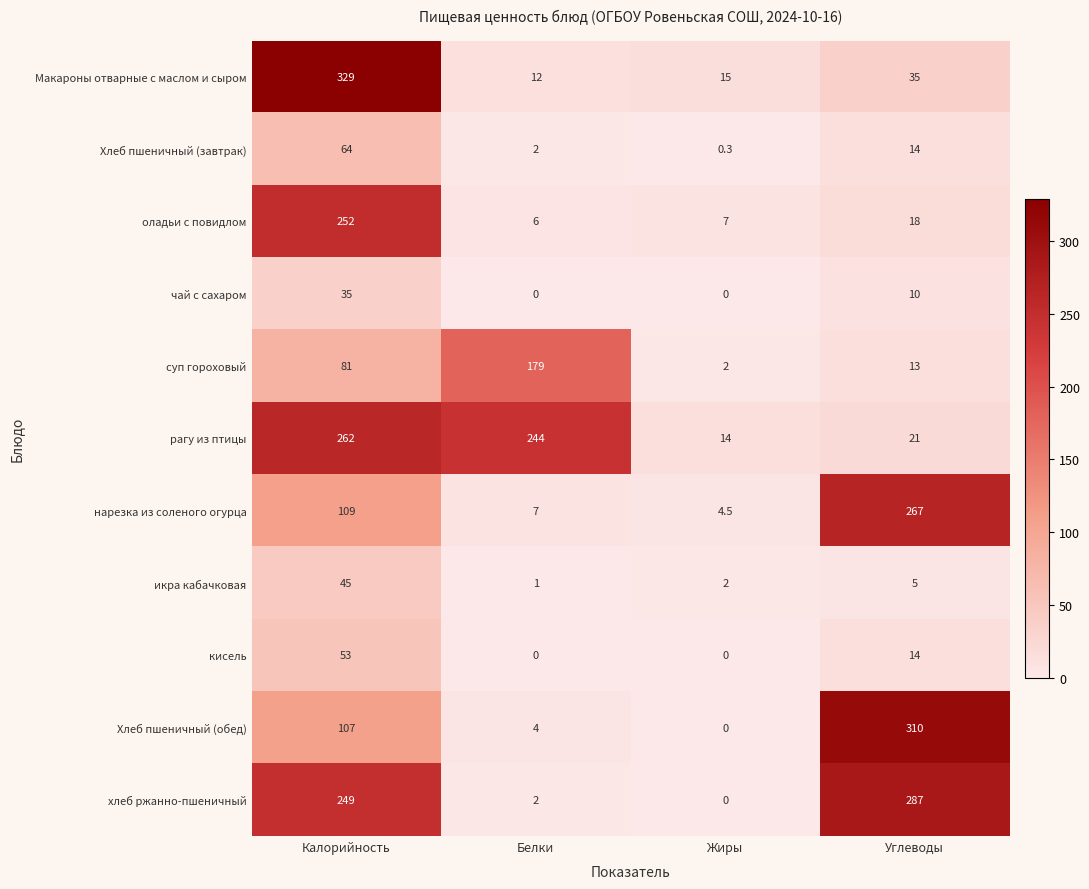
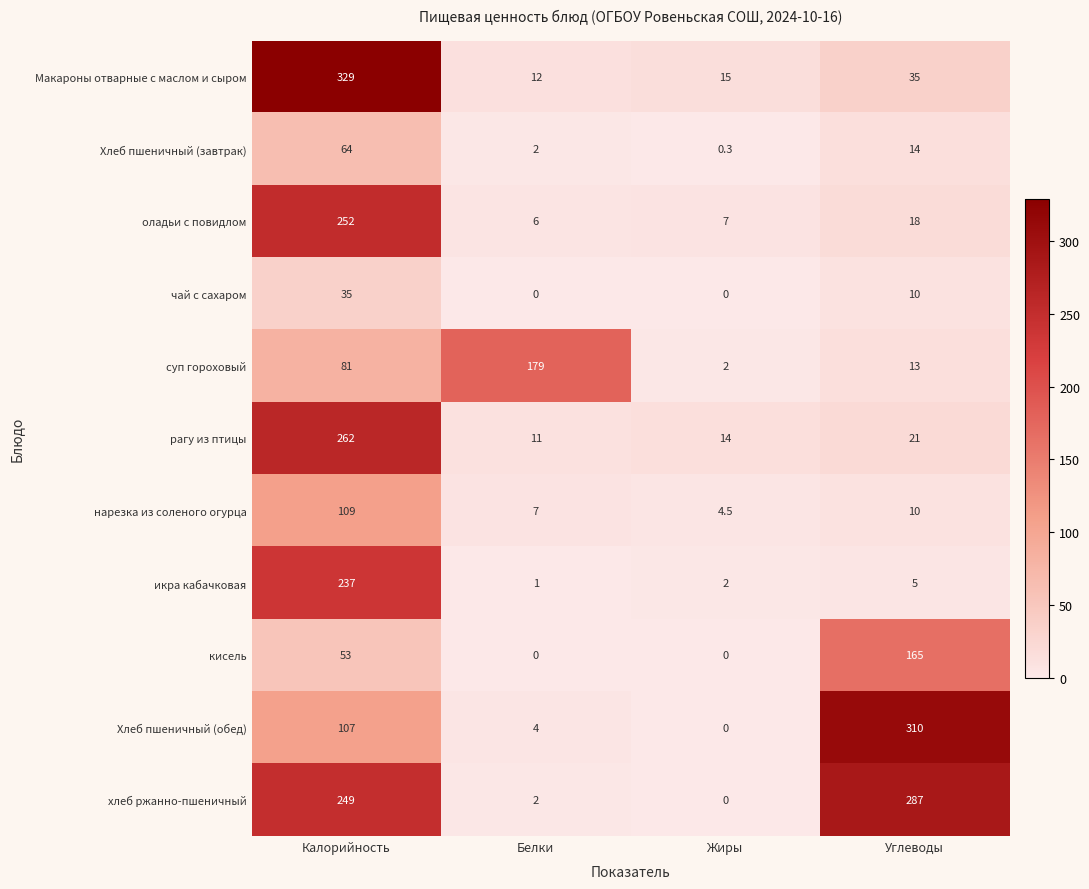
  {
    "Макароны отварные с маслом и сыром": {
      "Калорийность": 329,
      "Белки": 12,
      "Жиры": 15,
      "Углеводы": 35
    },
    "Хлеб пшеничный (завтрак)": {
      "Калорийность": 64,
      "Белки": 2,
      "Жиры": 0.3,
      "Углеводы": 14
    },
    "оладьи с повидлом": {
      "Калорийность": 252,
      "Белки": 6,
      "Жиры": 7,
      "Углеводы": 18
    },
    "чай с сахаром": {
      "Калорийность": 35,
      "Белки": 0,
      "Жиры": 0,
      "Углеводы": 10
    },
    "суп гороховый": {
      "Калорийность": 81,
      "Белки": 179,
      "Жиры": 2,
      "Углеводы": 13
    },
    "рагу из птицы": {
      "Калорийность": 262,
-     "Белки": 244,
+     "Белки": 11,
      "Жиры": 14,
      "Углеводы": 21
    },
    "нарезка из соленого огурца": {
      "Калорийность": 109,
      "Белки": 7,
      "Жиры": 4.5,
-     "Углеводы": 267
+     "Углеводы": 10
    },
    "икра кабачковая": {
-     "Калорийность": 45,
+     "Калорийность": 237,
      "Белки": 1,
      "Жиры": 2,
      "Углеводы": 5
    },
    "кисель": {
      "Калорийность": 53,
      "Белки": 0,
      "Жиры": 0,
-     "Углеводы": 14
+     "Углеводы": 165
    },
    "Хлеб пшеничный (обед)": {
      "Калорийность": 107,
      "Белки": 4,
      "Жиры": 0,
      "Углеводы": 310
    },
    "хлеб ржанно-пшеничный": {
      "Калорийность": 249,
      "Белки": 2,
      "Жиры": 0,
      "Углеводы": 287
    }
  }
